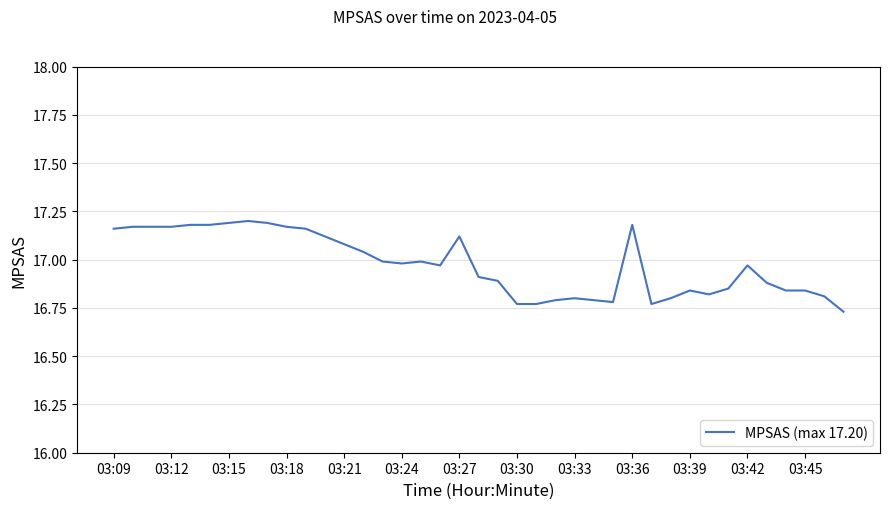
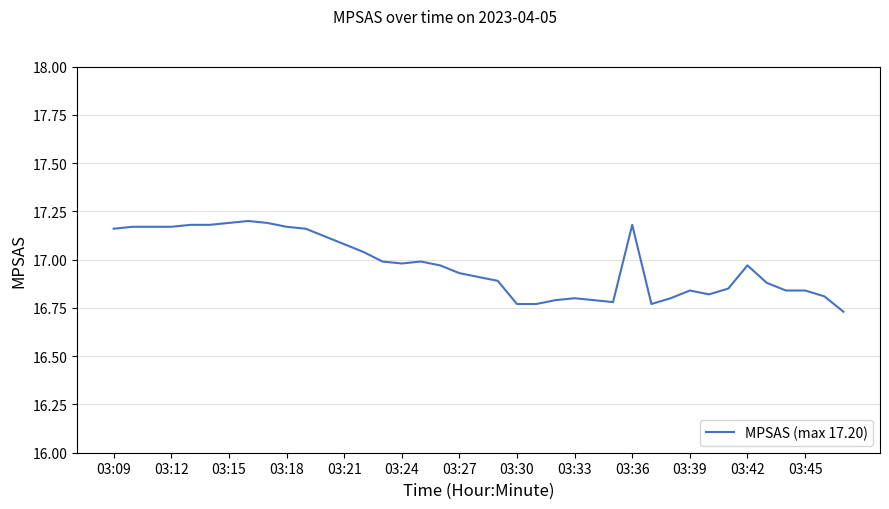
  {
    "03:09": 17.16,
    "03:12": 17.17,
    "03:15": 17.19,
    "03:18": 17.17,
    "03:21": 17.08,
    "03:24": 16.98,
-   "03:27": 17.12,
+   "03:27": 16.93,
    "03:30": 16.77,
    "03:33": 16.80,
    "03:36": 17.18,
    "03:39": 16.84,
    "03:42": 16.97,
    "03:45": 16.84
  }
